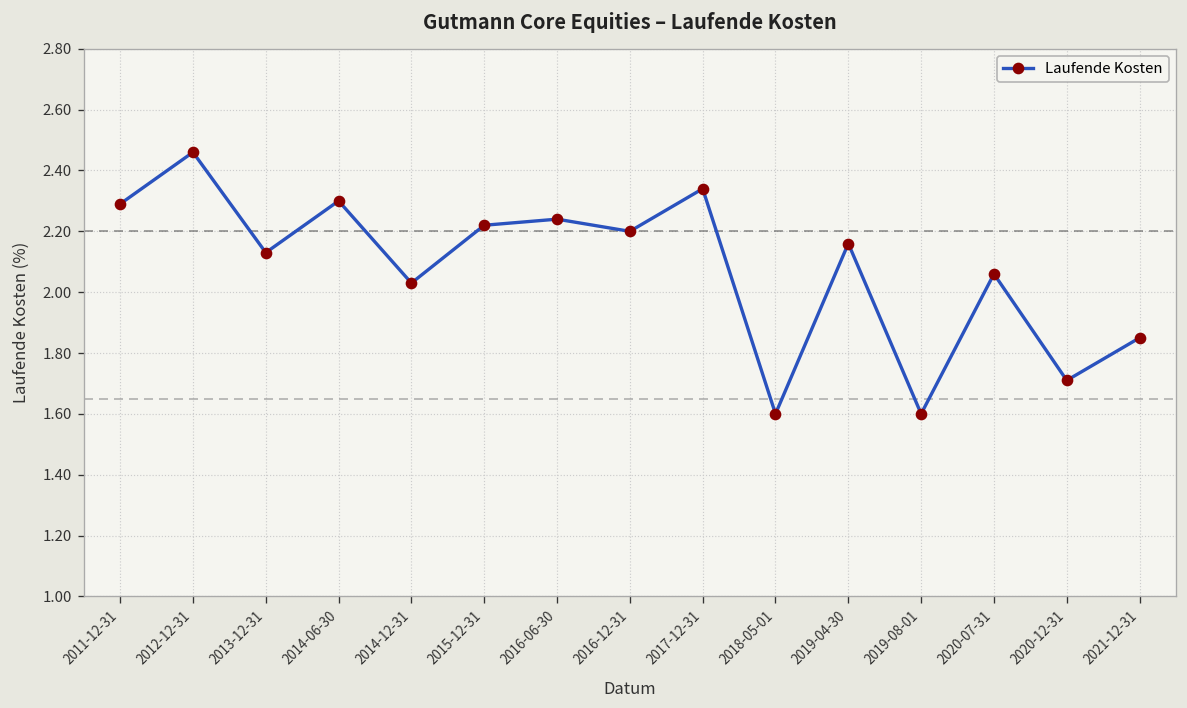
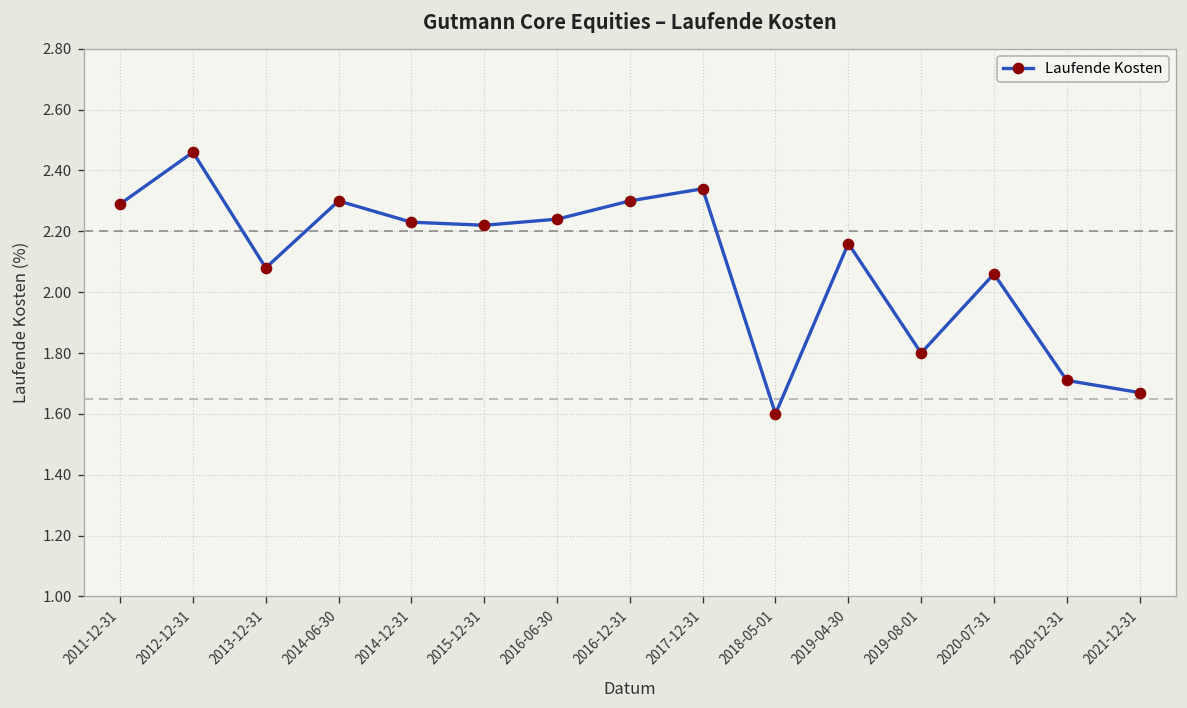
  {
    "2011-12-31": 2.29,
    "2012-12-31": 2.46,
-   "2013-12-31": 2.13,
+   "2013-12-31": 2.08,
    "2014-06-30": 2.30,
-   "2014-12-31": 2.03,
+   "2014-12-31": 2.23,
    "2015-12-31": 2.22,
    "2016-06-30": 2.24,
-   "2016-12-31": 2.2,
+   "2016-12-31": 2.3,
    "2017-12-31": 2.34,
    "2018-05-01": 1.60,
    "2019-04-30": 2.16,
-   "2019-08-01": 1.6,
+   "2019-08-01": 1.8,
    "2020-07-31": 2.06,
    "2020-12-31": 1.71,
-   "2021-12-31": 1.85
+   "2021-12-31": 1.67
  }
